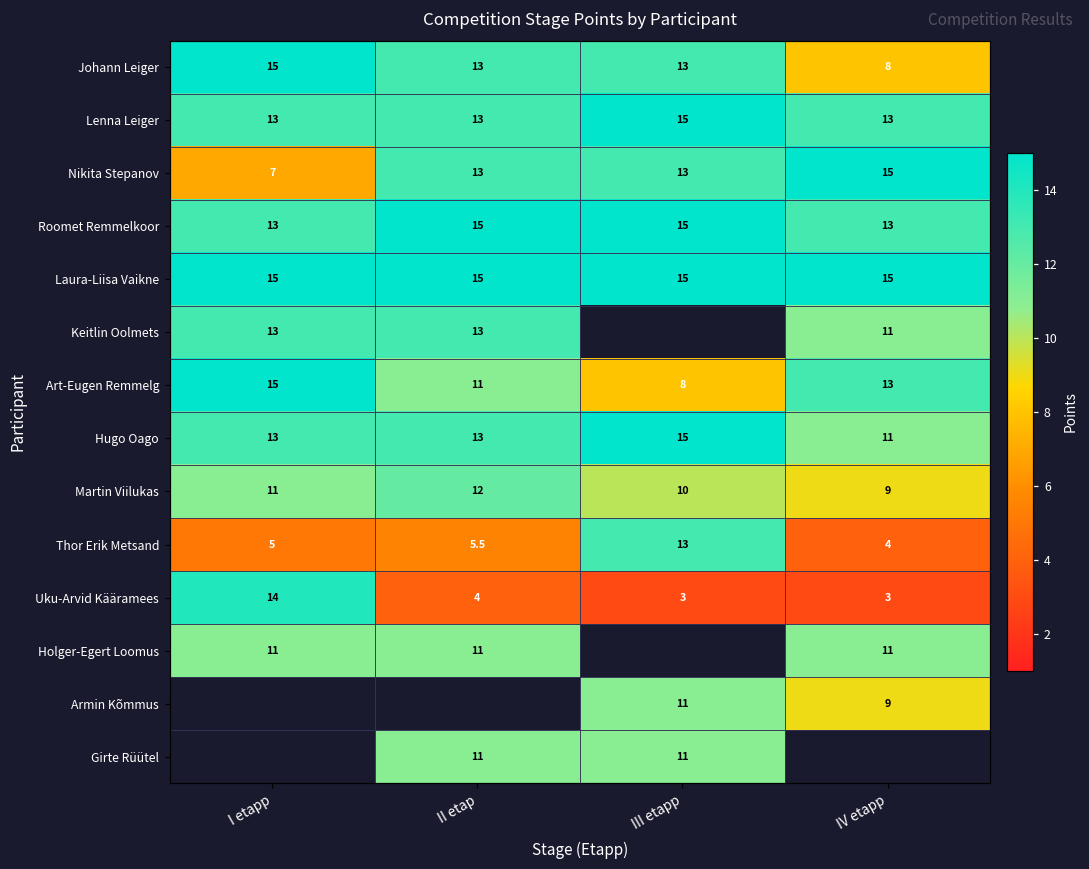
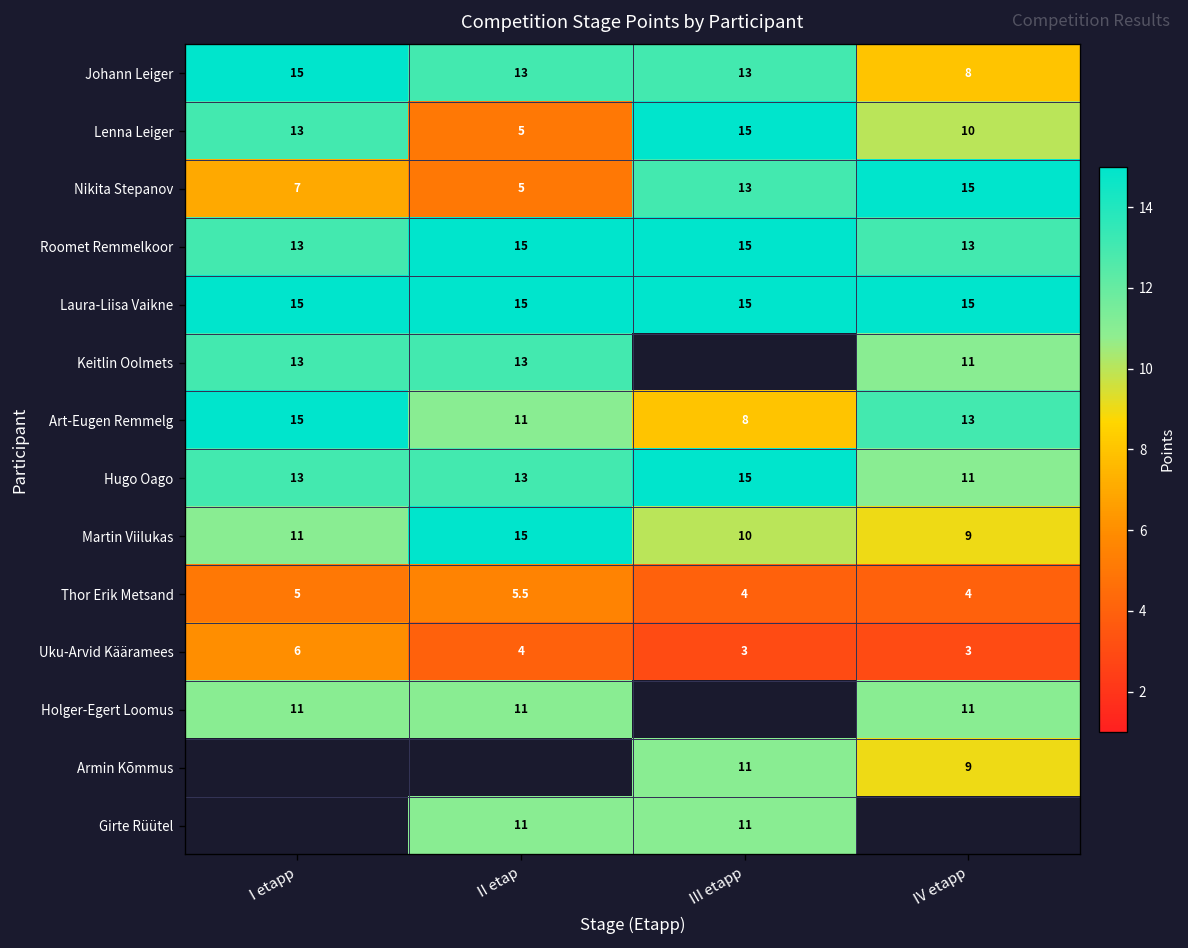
  {
    "Johann Leiger": {
      "I etapp": 15,
      "II etap": 13,
      "III etapp": 13,
      "IV etapp": 8
    },
    "Lenna Leiger": {
      "I etapp": 13,
-     "II etap": 13,
+     "II etap": 5,
      "III etapp": 15,
-     "IV etapp": 13
+     "IV etapp": 10
    },
    "Nikita Stepanov": {
      "I etapp": 7,
-     "II etap": 13,
+     "II etap": 5,
      "III etapp": 13,
      "IV etapp": 15
    },
    "Roomet Remmelkoor": {
      "I etapp": 13,
      "II etap": 15,
      "III etapp": 15,
      "IV etapp": 13
    },
    "Laura-Liisa Vaikne": {
      "I etapp": 15,
      "II etap": 15,
      "III etapp": 15,
      "IV etapp": 15
    },
    "Keitlin Oolmets": {
      "I etapp": 13,
      "II etap": 13,
      "IV etapp": 11
    },
    "Art-Eugen Remmelg": {
      "I etapp": 15,
      "II etap": 11,
      "III etapp": 8,
      "IV etapp": 13
    },
    "Hugo Oago": {
      "I etapp": 13,
      "II etap": 13,
      "III etapp": 15,
      "IV etapp": 11
    },
    "Martin Viilukas": {
      "I etapp": 11,
-     "II etap": 12,
+     "II etap": 15,
      "III etapp": 10,
      "IV etapp": 9
    },
    "Thor Erik Metsand": {
      "I etapp": 5,
      "II etap": 5.5,
-     "III etapp": 13,
+     "III etapp": 4,
      "IV etapp": 4
    },
    "Uku-Arvid Kääramees": {
-     "I etapp": 14,
+     "I etapp": 6,
      "II etap": 4,
      "III etapp": 3,
      "IV etapp": 3
    },
    "Holger-Egert Loomus": {
      "I etapp": 11,
      "II etap": 11,
      "IV etapp": 11
    },
    "Armin Kõmmus": {
      "III etapp": 11,
      "IV etapp": 9
    },
    "Girte Rüütel": {
      "II etap": 11,
      "III etapp": 11
    }
  }
